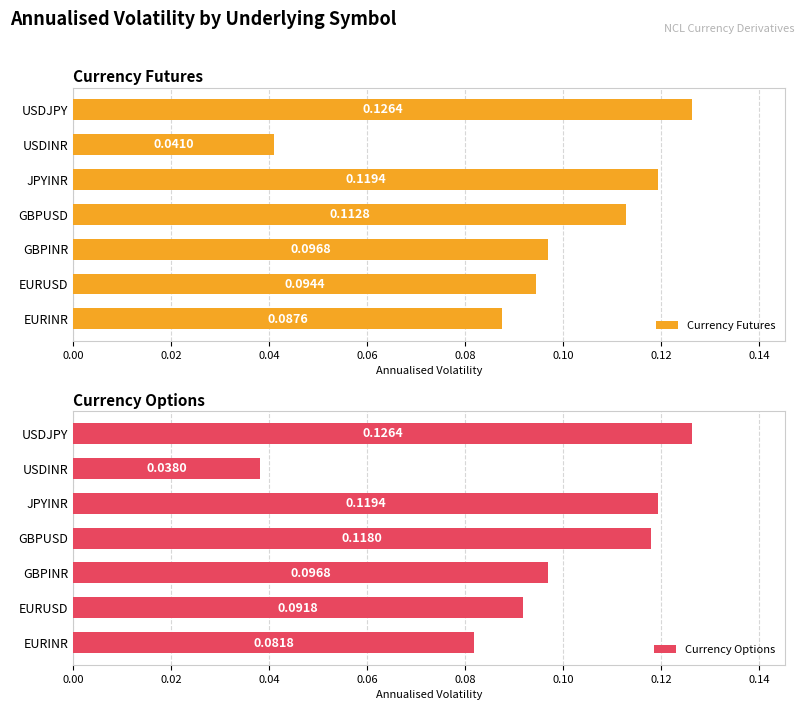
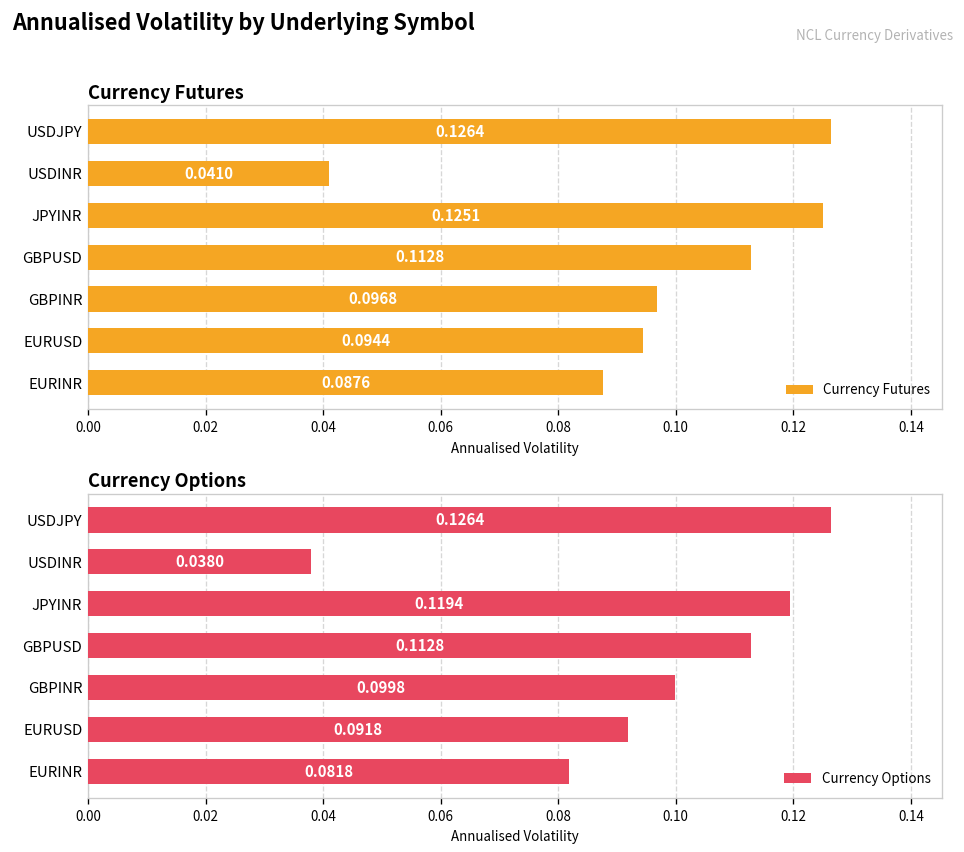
  {
    "Currency Futures": {
      "USDJPY": 0.1264,
      "USDINR": 0.0410,
-     "JPYINR": 0.1194,
+     "JPYINR": 0.1251,
      "GBPUSD": 0.1128,
      "GBPINR": 0.0968,
      "EURUSD": 0.0944,
      "EURINR": 0.0876
    },
    "Currency Options": {
      "USDJPY": 0.1264,
      "USDINR": 0.0380,
      "JPYINR": 0.1194,
-     "GBPUSD": 0.1180,
-     "GBPINR": 0.0968,
+     "GBPUSD": 0.1128,
+     "GBPINR": 0.0998,
      "EURUSD": 0.0918,
      "EURINR": 0.0818
    }
  }
